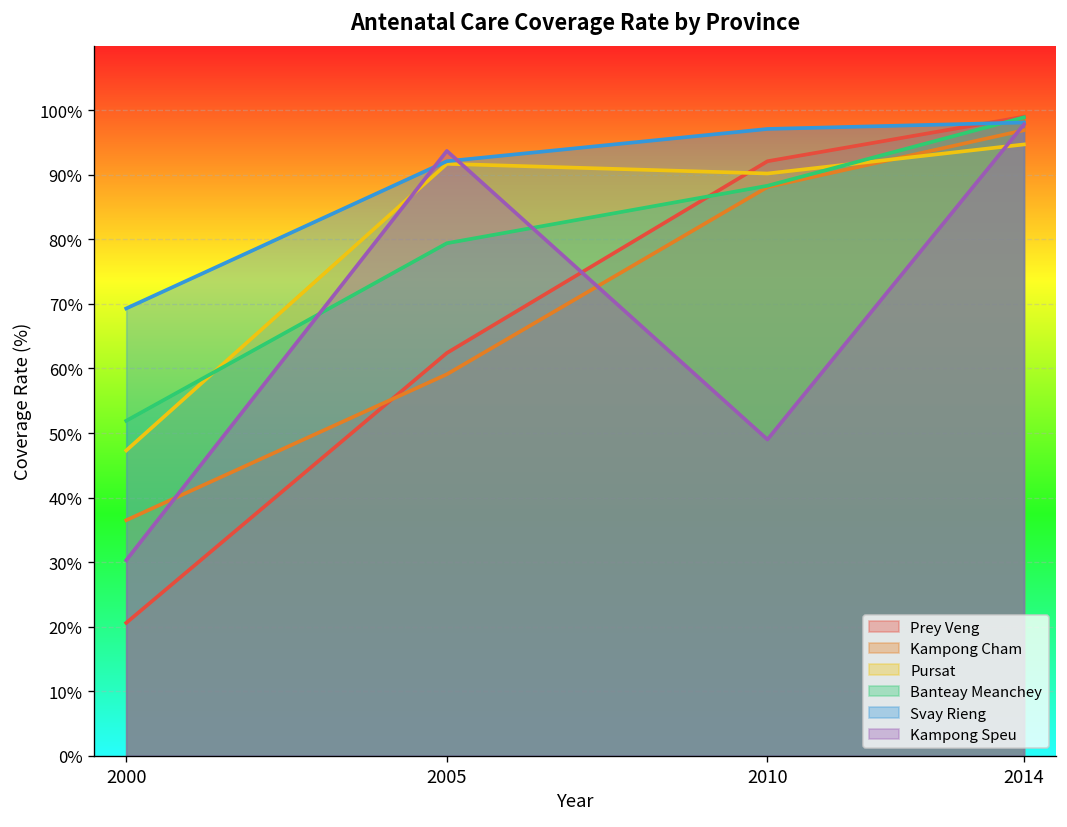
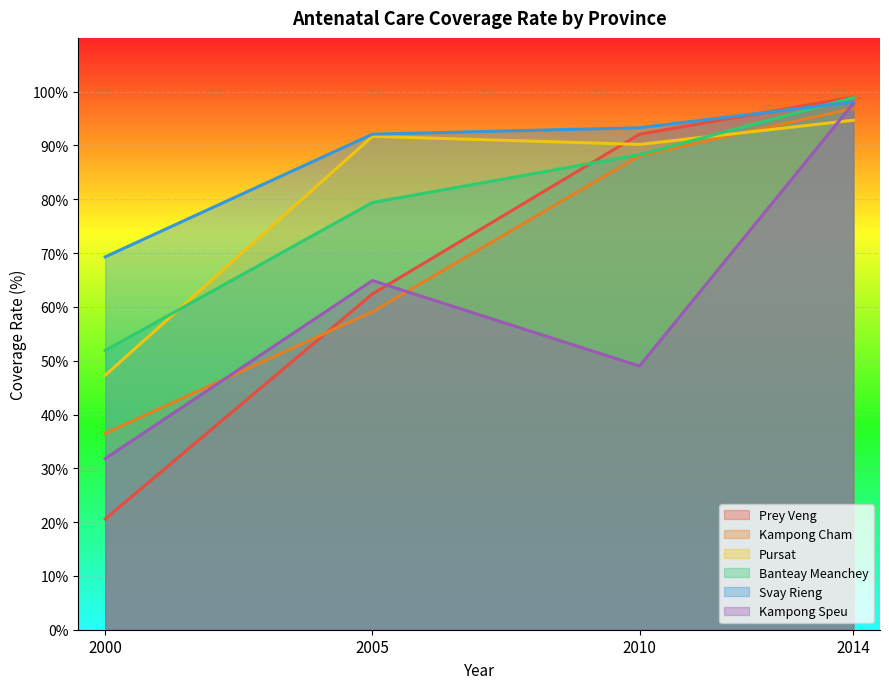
  {
    "Banteay Meanchey": {
      "2000": "52%",
      "2005": "79%"
    },
    "Svay Rieng": {
      "2000": "69%",
-     "2010": "97%"
+     "2010": "93%"
    },
    "Kampong Speu": {
-     "2000": "30%",
-     "2005": "94%",
+     "2000": "32%",
+     "2005": "65%",
      "2010": "49%"
    }
  }
